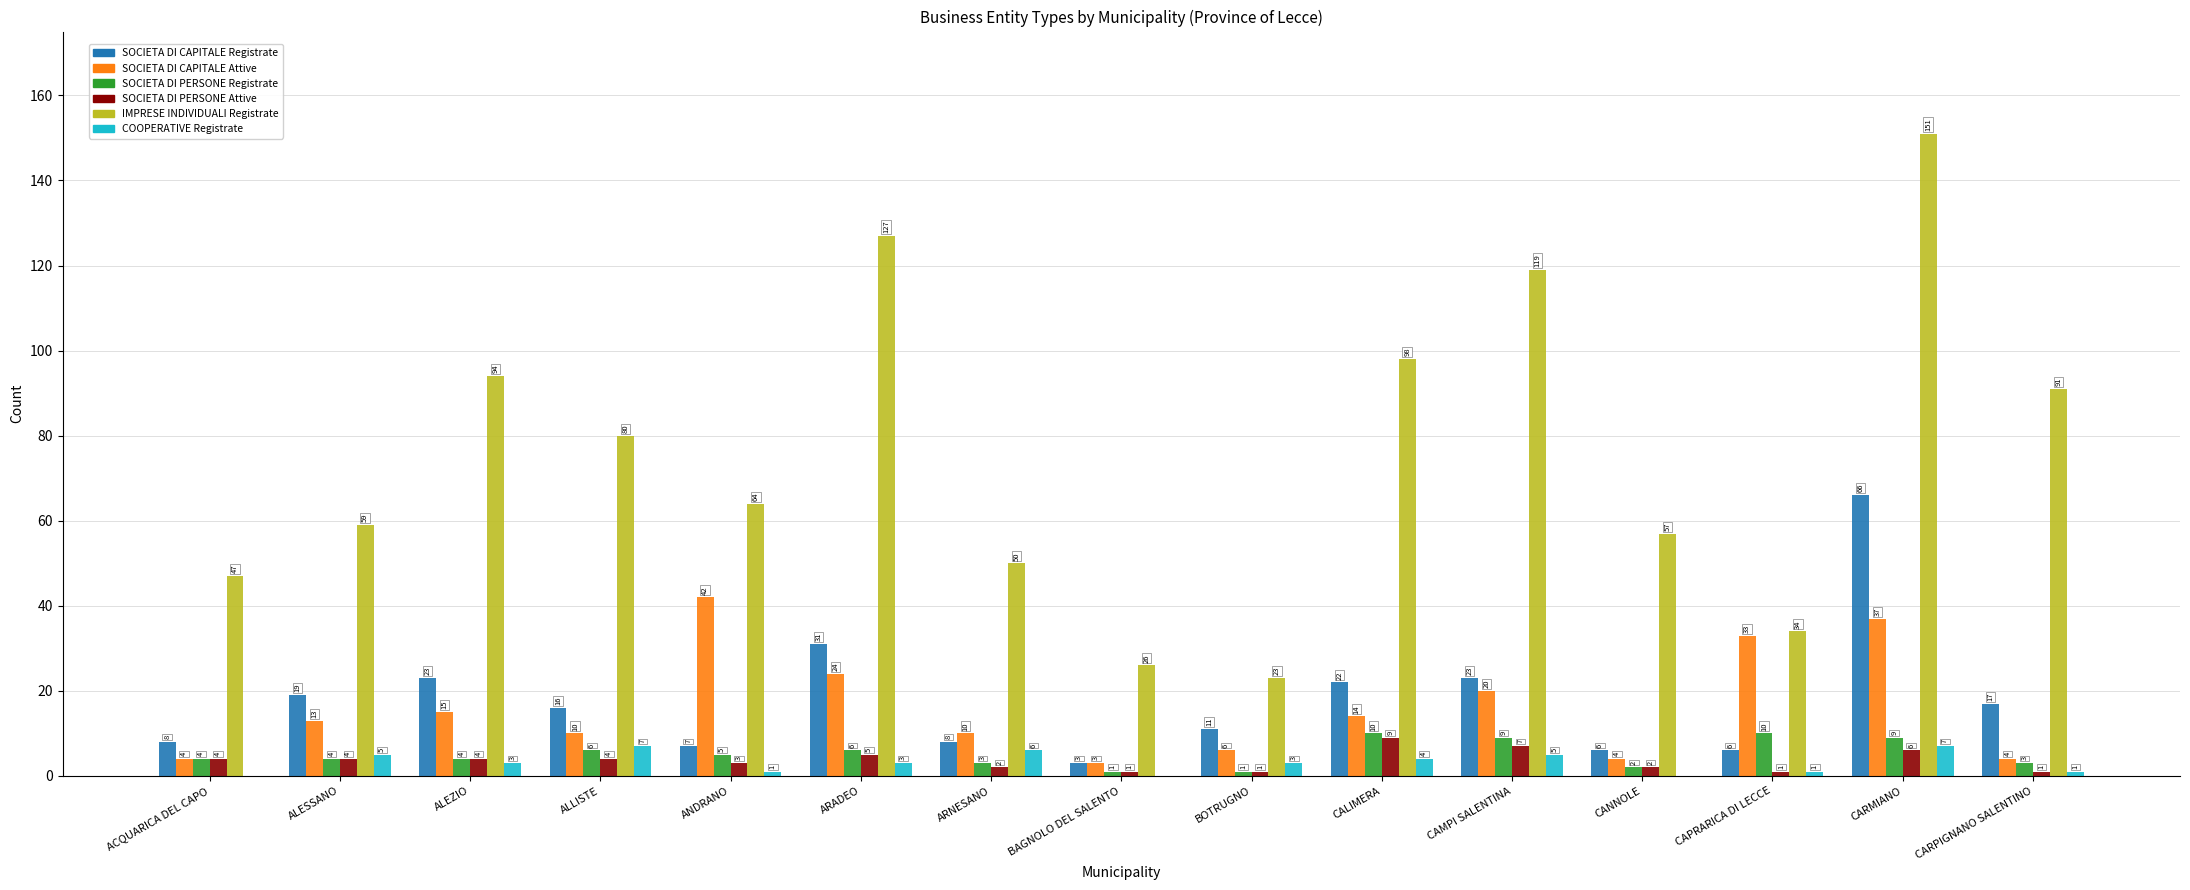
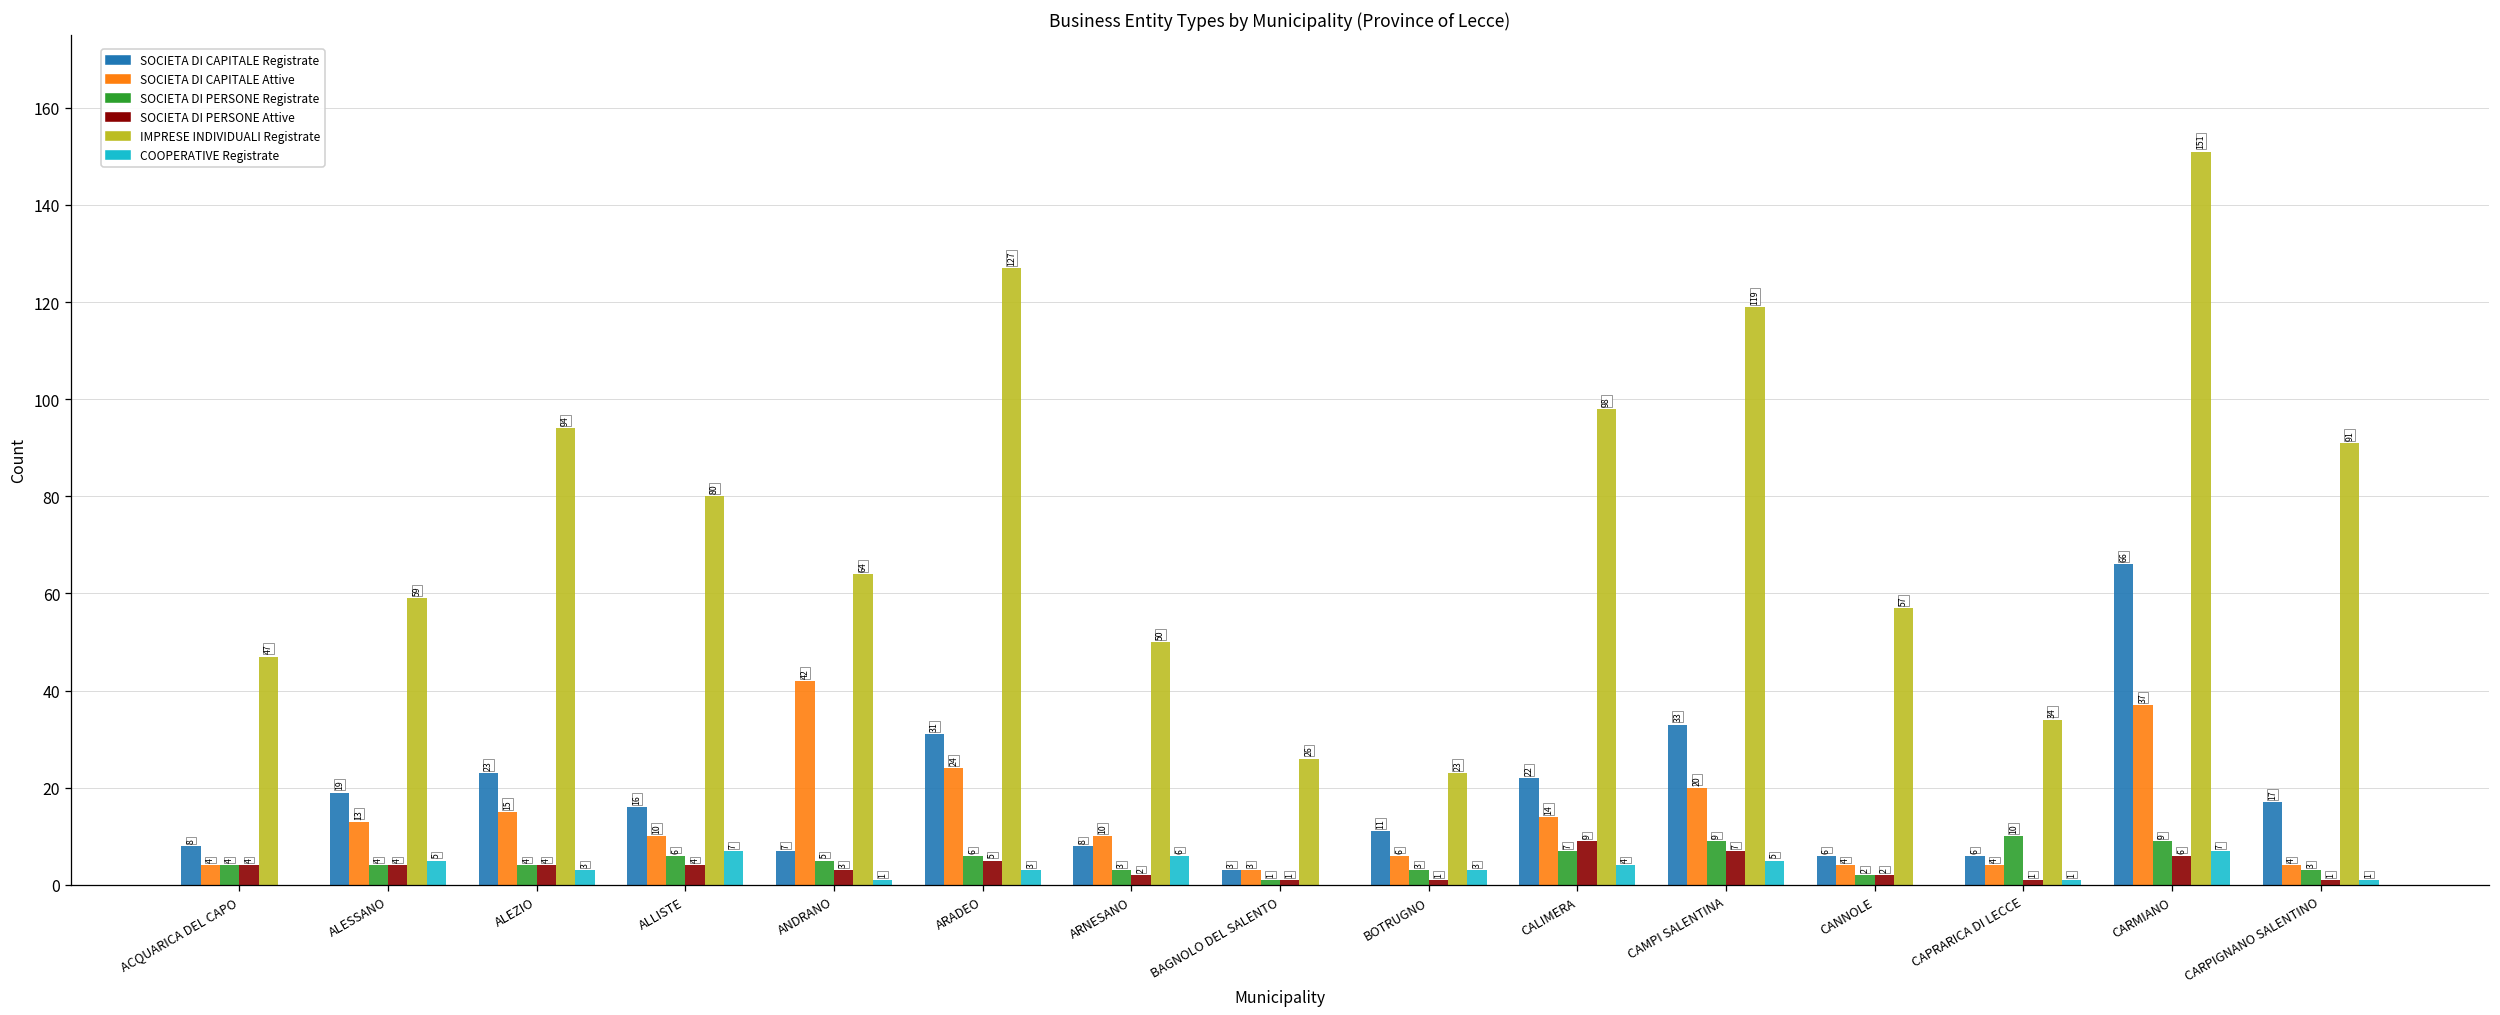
  {
    "SOCIETA DI CAPITALE Registrate": {
-     "CAMPI SALENTINA": 23
+     "CAMPI SALENTINA": 33
    },
    "SOCIETA DI CAPITALE Attive": {
-     "CAPRARICA DI LECCE": 33
+     "CAPRARICA DI LECCE": 4
    },
    "SOCIETA DI PERSONE Registrate": {
-     "BOTRUGNO": 1,
-     "CALIMERA": 10
+     "BOTRUGNO": 3,
+     "CALIMERA": 7
    },
    "COOPERATIVE Registrate": {
      "ACQUARICA DEL CAPO": 0,
      "BAGNOLO DEL SALENTO": 0,
      "CANNOLE": 0
    }
  }
